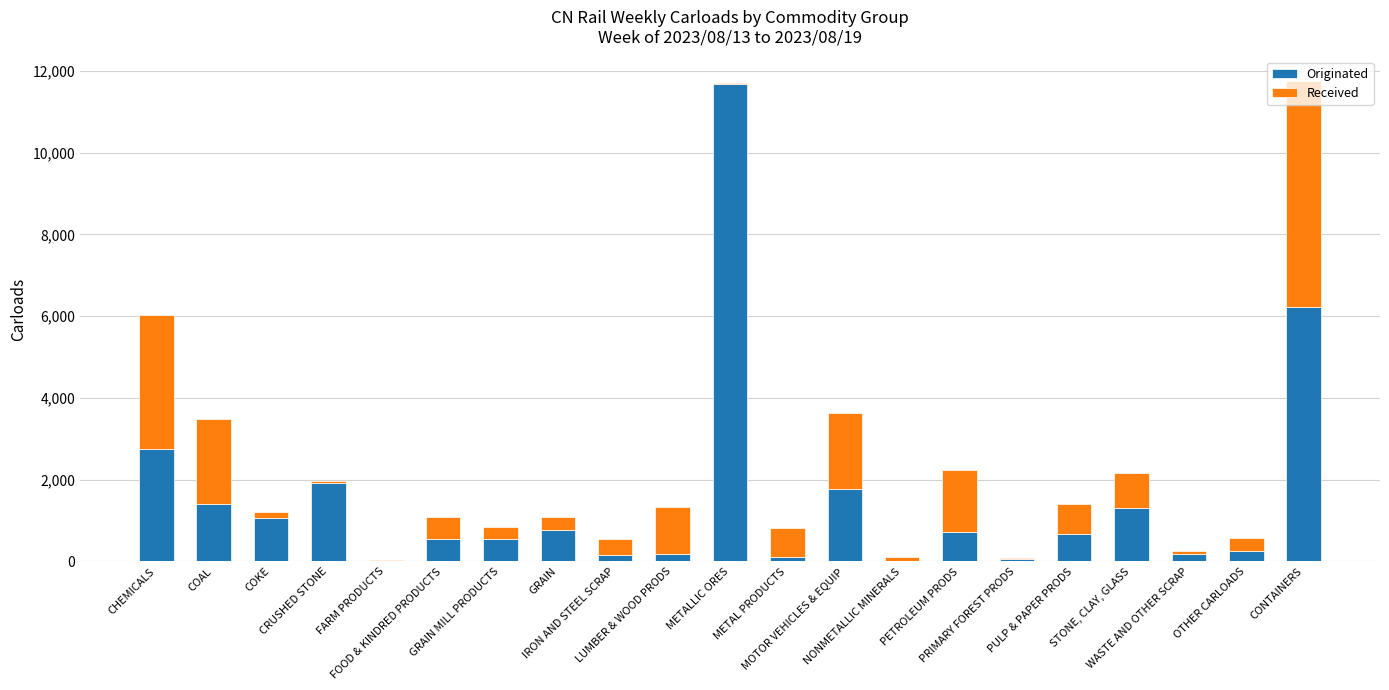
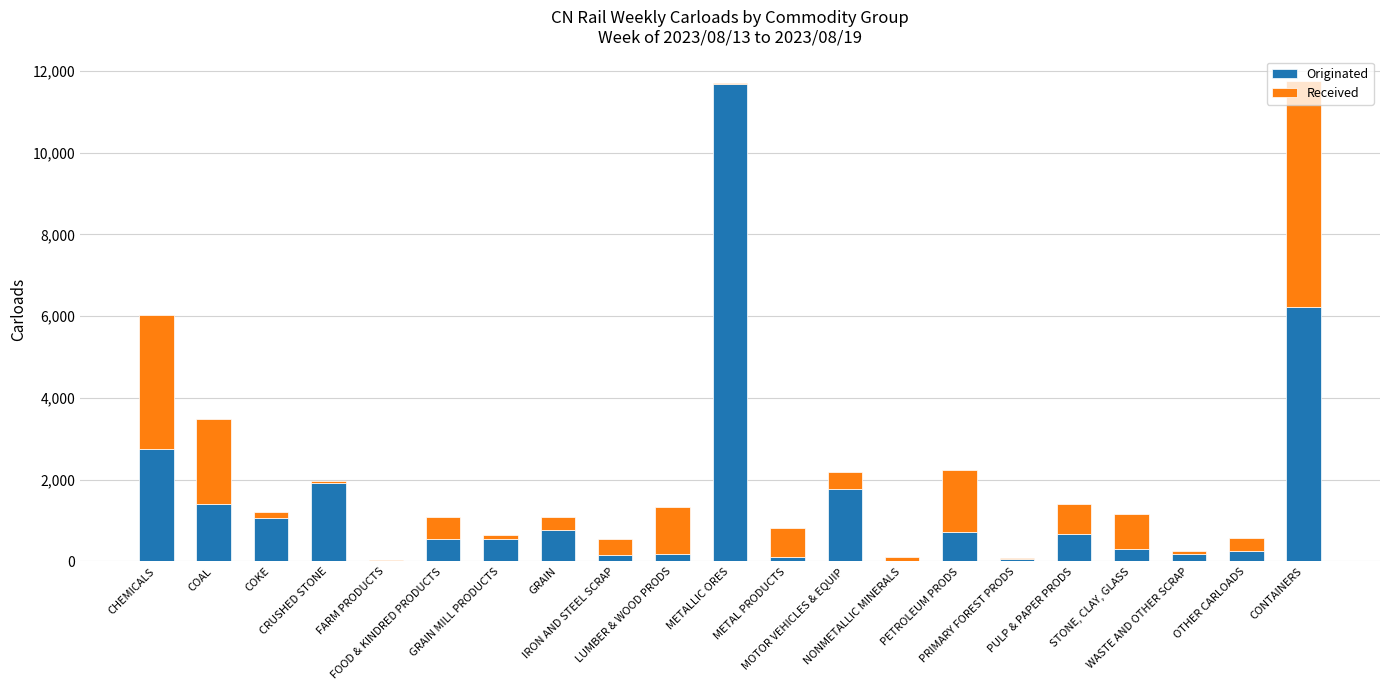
  {
    "Originated": {
      "CHEMICALS": "2,800",
      "COAL": "1,400",
      "COKE": "1,100",
      "CRUSHED STONE": "1,900",
      "FOOD & KINDRED PRODUCTS": "500",
      "GRAIN MILL PRODUCTS": "500",
      "GRAIN": "800",
      "IRON AND STEEL SCRAP": "200",
      "LUMBER & WOOD PRODS": "200",
      "METALLIC ORES": "11,700",
      "METAL PRODUCTS": "100",
      "MOTOR VEHICLES & EQUIP": "1,800",
      "PETROLEUM PRODS": "700",
      "PULP & PAPER PRODS": "700",
-     "STONE, CLAY, GLASS": "1,300",
+     "STONE, CLAY, GLASS": "300",
      "WASTE AND OTHER SCRAP": "200",
      "OTHER CARLOADS": "300",
      "CONTAINERS": "6,200"
    },
    "Received": {
      "CHEMICALS": "3,300",
      "COAL": "2,100",
      "COKE": "100",
      "FOOD & KINDRED PRODUCTS": "600",
-     "GRAIN MILL PRODUCTS": "300",
+     "GRAIN MILL PRODUCTS": "100",
      "GRAIN": "300",
      "IRON AND STEEL SCRAP": "400",
      "LUMBER & WOOD PRODS": "1,100",
      "METAL PRODUCTS": "700",
-     "MOTOR VEHICLES & EQUIP": "1,800",
+     "MOTOR VEHICLES & EQUIP": "400",
      "NONMETALLIC MINERALS": "100",
      "PETROLEUM PRODS": "1,500",
      "PULP & PAPER PRODS": "700",
      "STONE, CLAY, GLASS": "900",
      "OTHER CARLOADS": "300"
    }
  }
